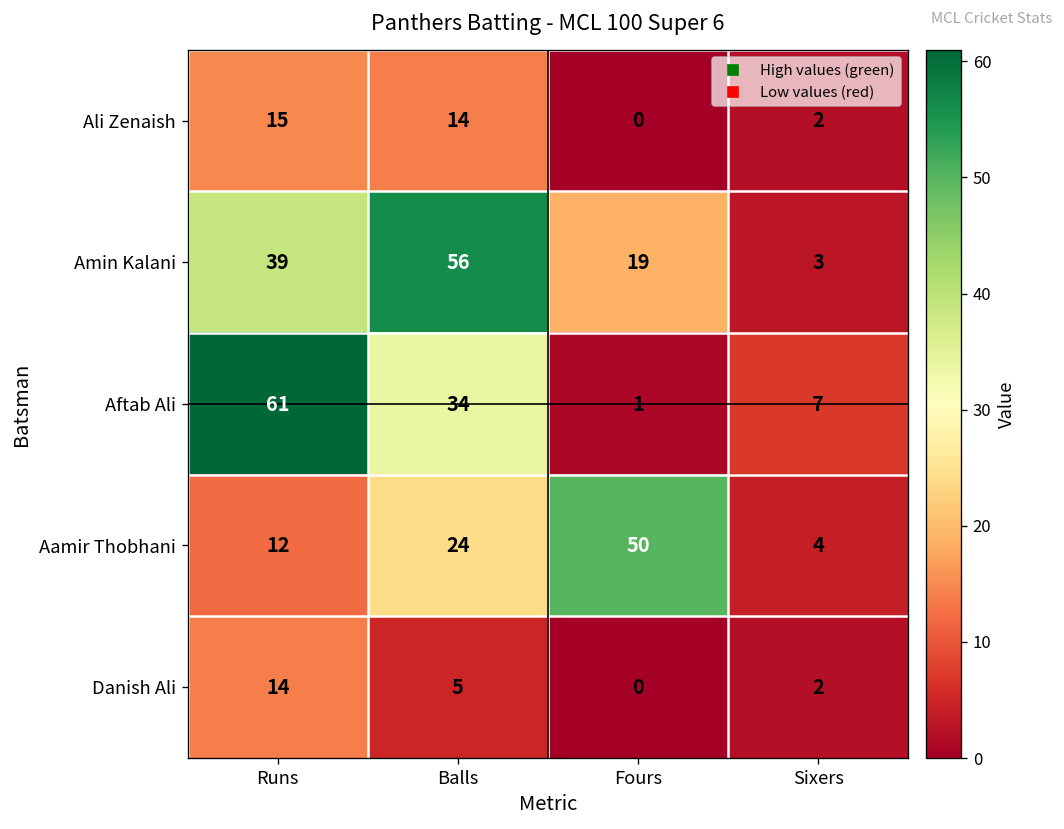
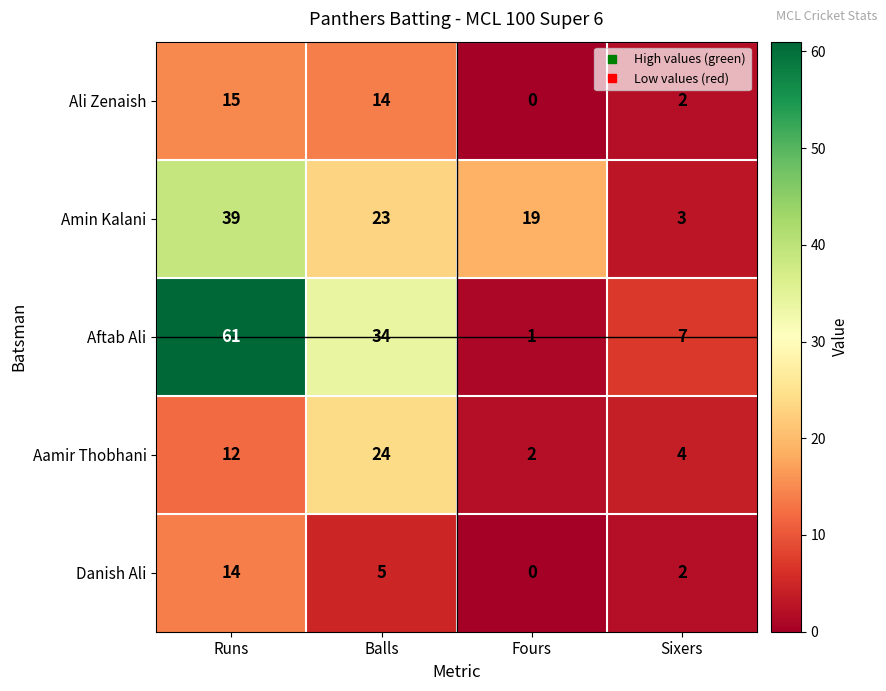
  {
    "Ali Zenaish": {
      "Runs": 15,
      "Balls": 14,
      "Fours": 0,
      "Sixers": 2
    },
    "Amin Kalani": {
      "Runs": 39,
-     "Balls": 56,
+     "Balls": 23,
      "Fours": 19,
      "Sixers": 3
    },
    "Aftab Ali": {
      "Runs": 61,
      "Balls": 34,
      "Fours": 1,
      "Sixers": 7
    },
    "Aamir Thobhani": {
      "Runs": 12,
      "Balls": 24,
-     "Fours": 50,
+     "Fours": 2,
      "Sixers": 4
    },
    "Danish Ali": {
      "Runs": 14,
      "Balls": 5,
      "Fours": 0,
      "Sixers": 2
    }
  }
